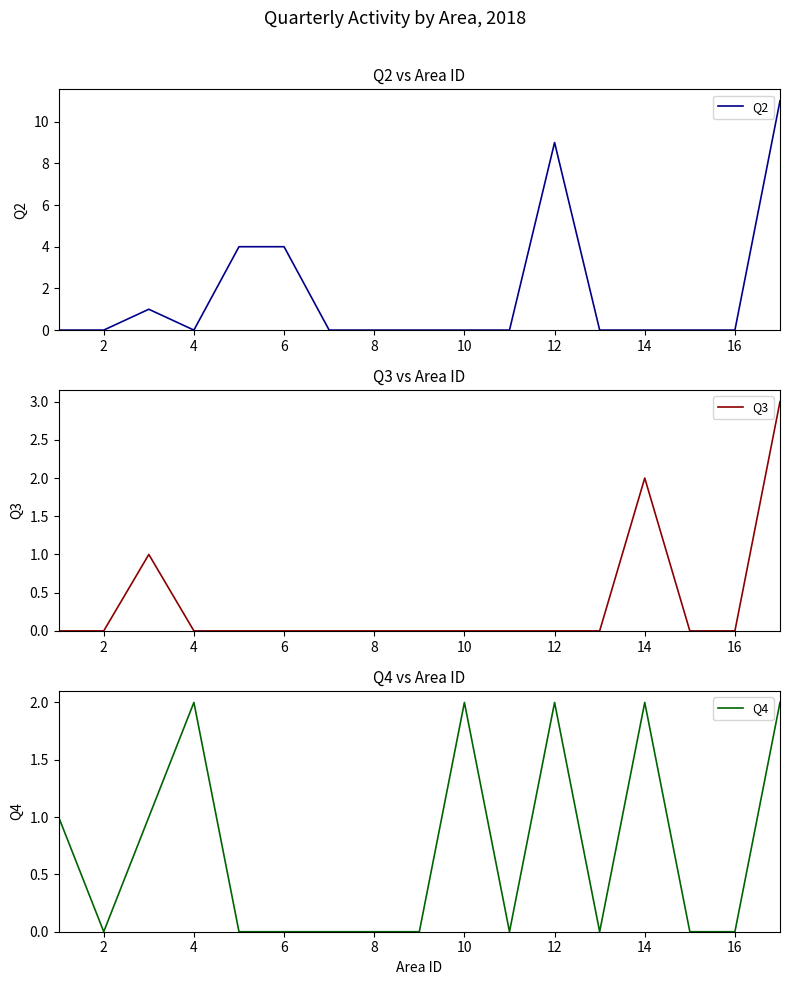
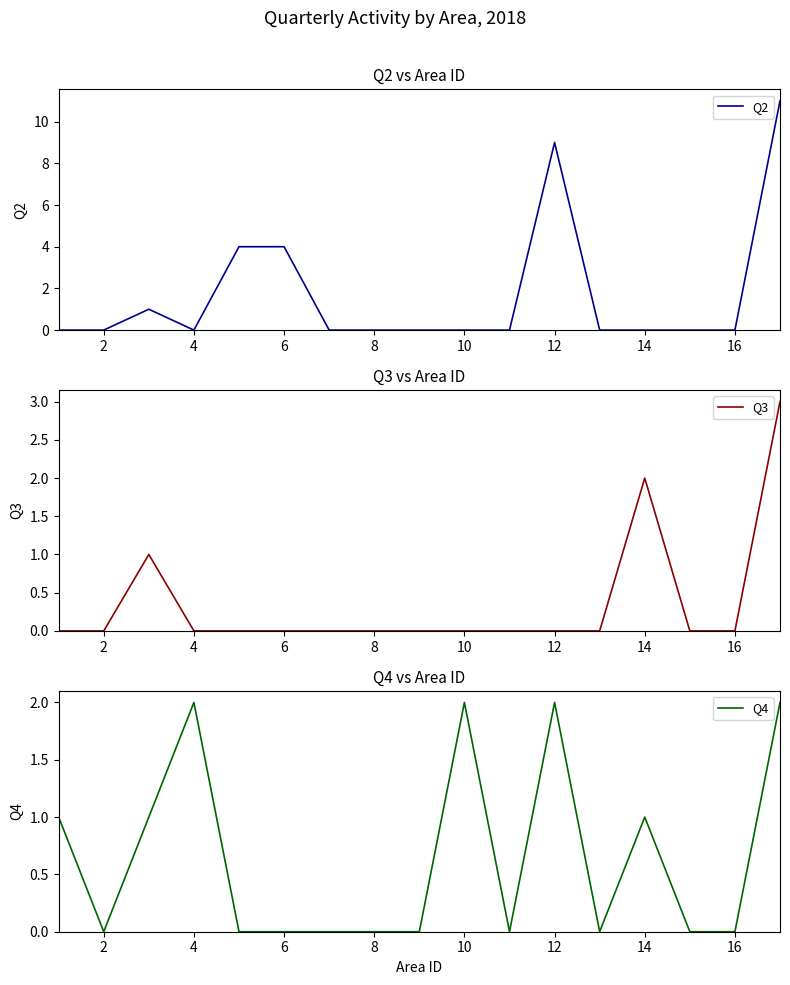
  {
    "Q2 vs Area ID": {
      "2": 0.0,
      "4": 0.0,
      "6": 4.0,
      "8": 0.0,
      "10": 0.0,
      "12": 9.0,
      "14": 0.0,
      "16": 0.0
    },
    "Q3 vs Area ID": {
      "2": 0.0,
      "4": 0.0,
      "6": 0.0,
      "8": 0.0,
      "10": 0.0,
      "12": 0.0,
      "14": 2.0,
      "16": 0.0
    },
    "Q4 vs Area ID": {
      "2": 0,
      "4": 2,
      "6": 0,
      "8": 0,
      "10": 2,
      "12": 2,
-     "14": 2,
+     "14": 1,
      "16": 0
    }
  }
